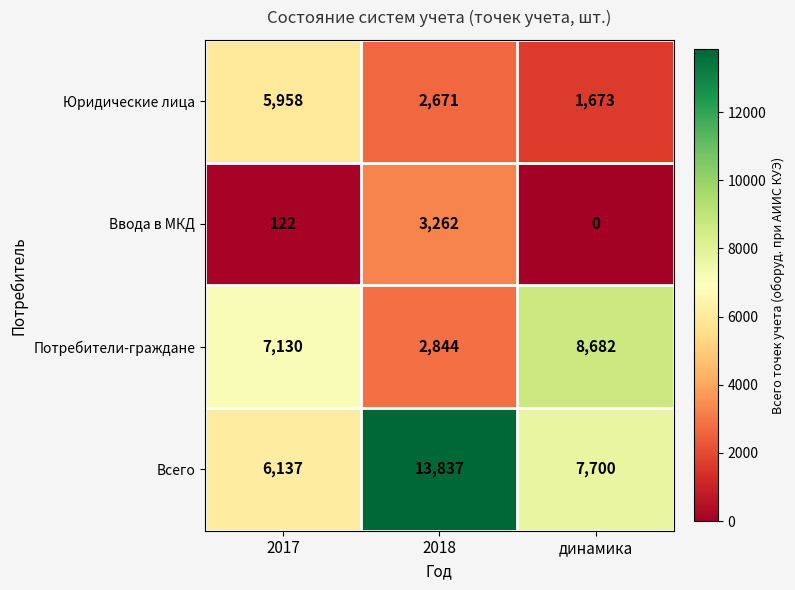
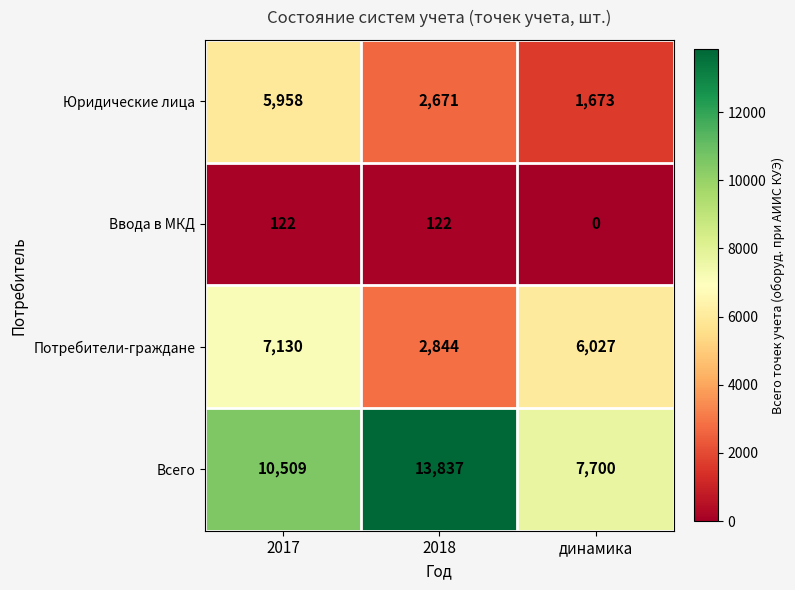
  {
    "Юридические лица": {
      "2017": "5,958",
      "2018": "2,671",
      "динамика": "1,673"
    },
    "Ввода в МКД": {
      "2017": "122",
-     "2018": "3,262",
+     "2018": "122",
      "динамика": "0"
    },
    "Потребители-граждане": {
      "2017": "7,130",
      "2018": "2,844",
-     "динамика": "8,682"
+     "динамика": "6,027"
    },
    "Всего": {
-     "2017": "6,137",
+     "2017": "10,509",
      "2018": "13,837",
      "динамика": "7,700"
    }
  }
